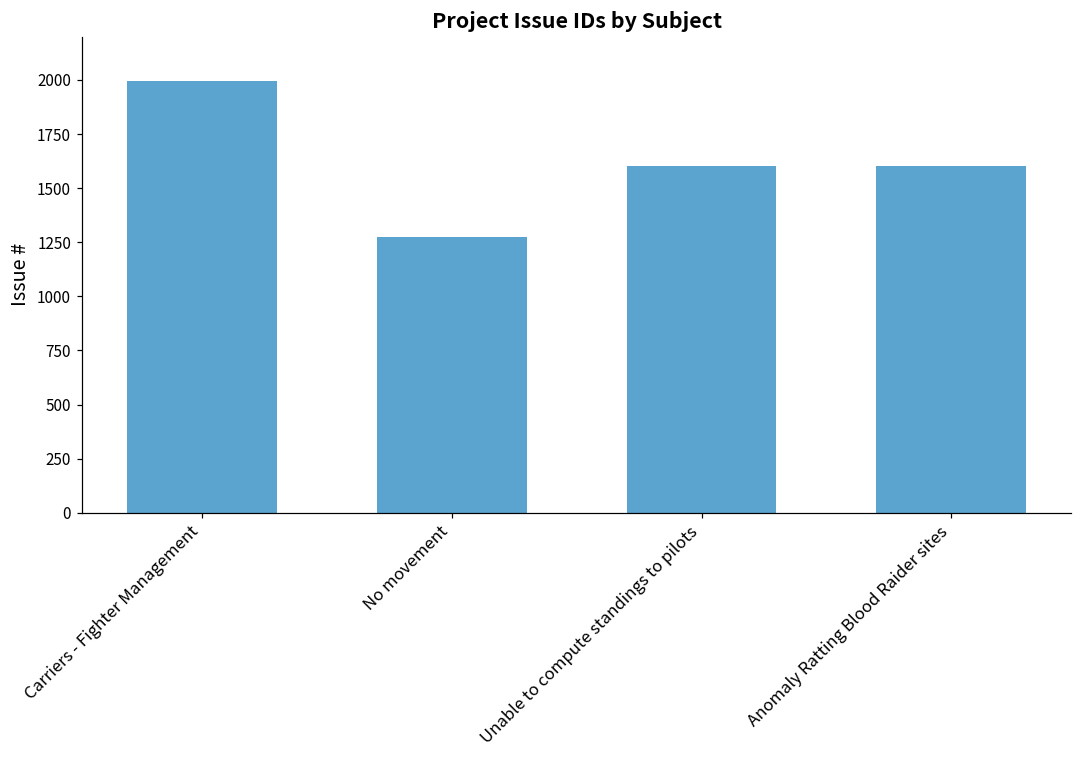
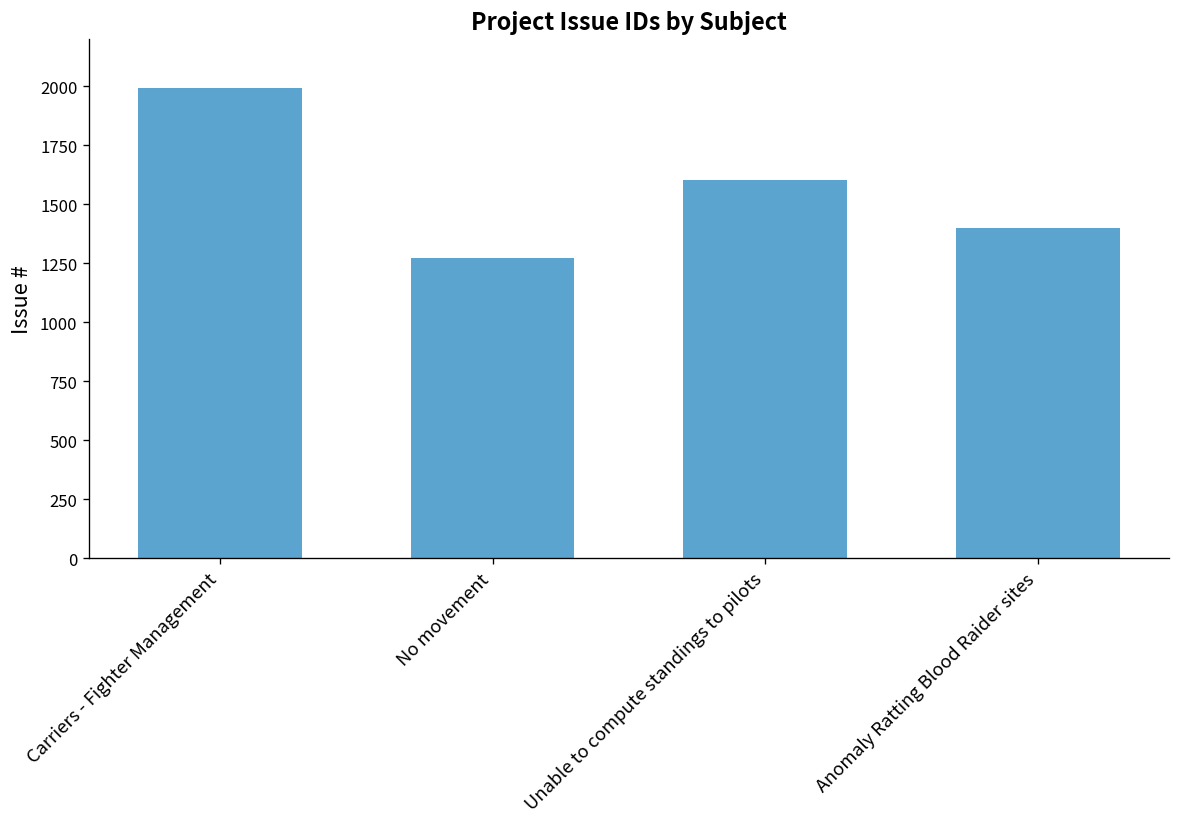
  {
    "Carriers - Fighter Management": 1990,
    "No movement": 1270,
    "Unable to compute standings to pilots": 1600,
-   "Anomaly Ratting Blood Raider sites": 1600
+   "Anomaly Ratting Blood Raider sites": 1400
  }
